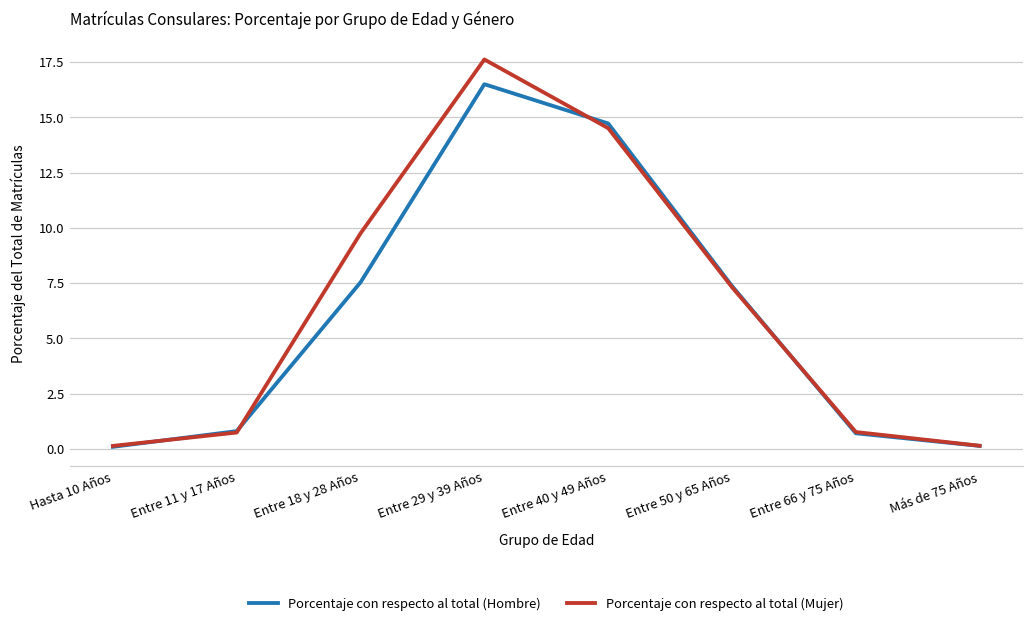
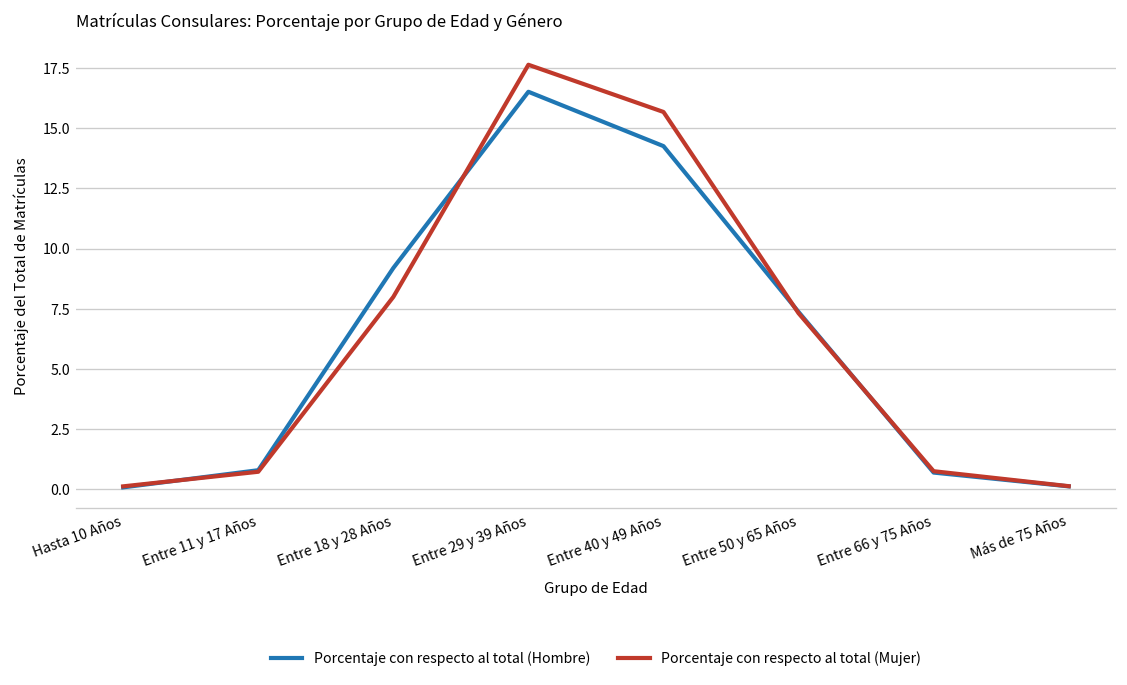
  {
    "Porcentaje con respecto al total (Hombre)": {
-     "Entre 18 y 28 Años": 7.5,
+     "Entre 18 y 28 Años": 9.2,
      "Entre 29 y 39 Años": 16.5,
-     "Entre 40 y 49 Años": 14.7
+     "Entre 40 y 49 Años": 14.3
    },
    "Porcentaje con respecto al total (Mujer)": {
-     "Entre 18 y 28 Años": 9.8,
+     "Entre 18 y 28 Años": 8.0,
      "Entre 29 y 39 Años": 17.6,
-     "Entre 40 y 49 Años": 14.5
+     "Entre 40 y 49 Años": 15.7
    }
  }
